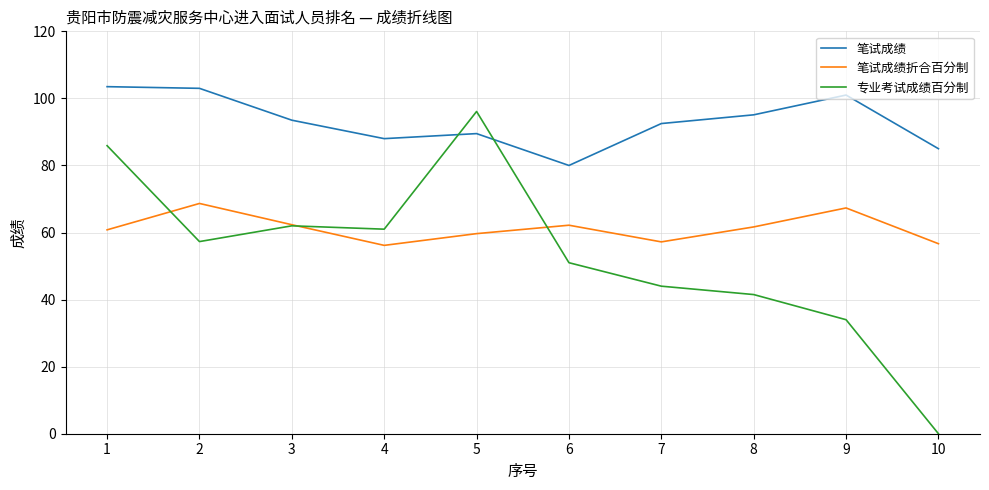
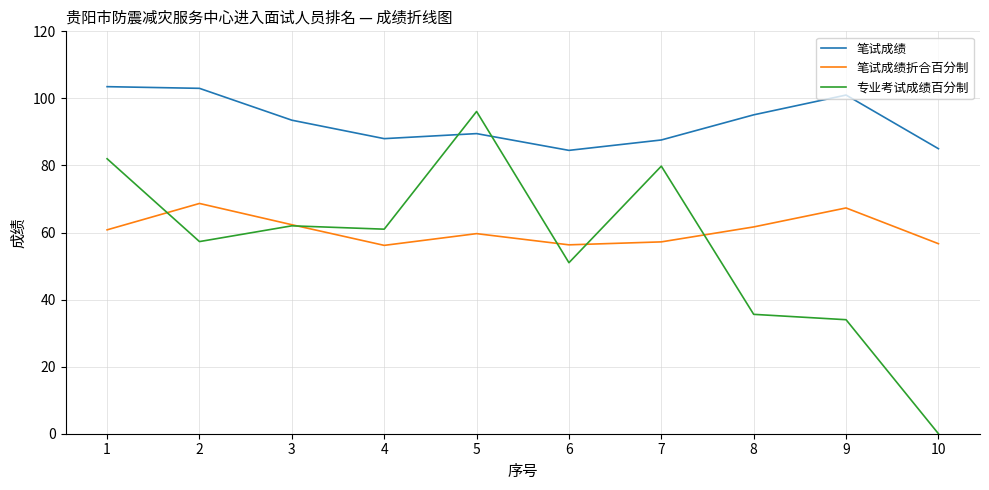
  {
    "笔试成绩": {
      "1": 104,
      "2": 103,
      "3": 94,
      "4": 88,
      "5": 90,
-     "6": 80,
-     "7": 93,
+     "6": 85,
+     "7": 88,
      "8": 95,
      "10": 85
    },
    "笔试成绩折合百分制": {
      "1": 61,
      "2": 69,
      "4": 56,
      "5": 60,
-     "6": 62,
+     "6": 56,
      "7": 57,
      "8": 62,
      "9": 67,
      "10": 57
    },
    "专业考试成绩百分制": {
-     "1": 86,
+     "1": 82,
      "2": 57,
      "4": 61,
      "5": 96,
      "6": 51,
-     "7": 44,
-     "8": 42,
+     "7": 80,
+     "8": 36,
      "9": 34,
      "10": 0
    }
  }
